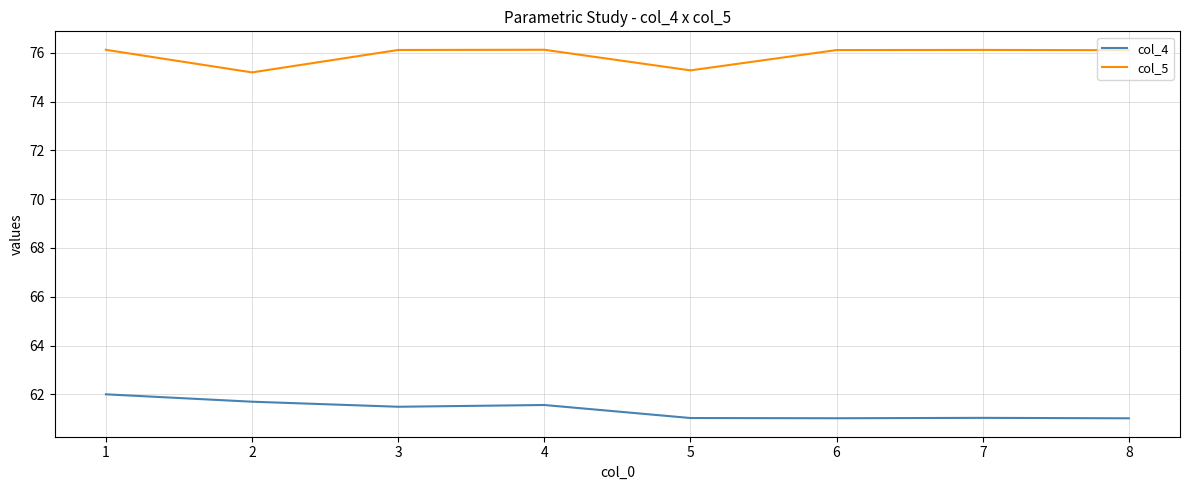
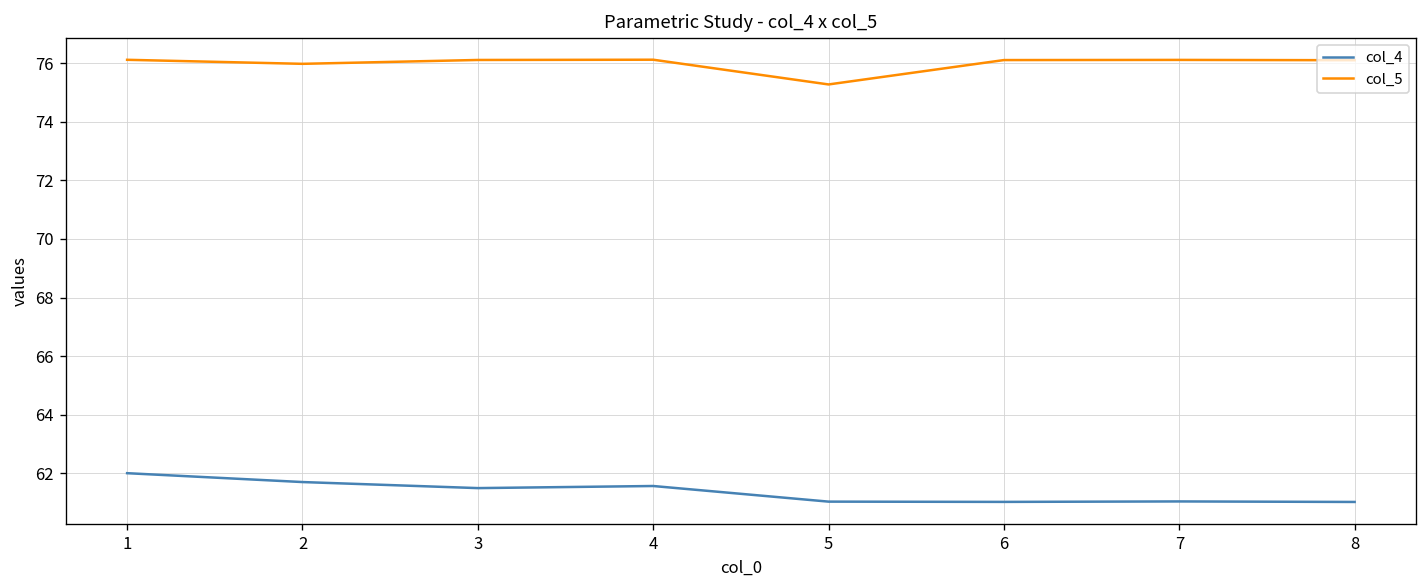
  {
    "col_4": {
      "1": 62.0,
      "2": 61.7,
      "3": 61.5,
      "4": 61.6,
      "5": 61.0,
      "6": 61.0,
      "7": 61.0,
      "8": 61.0
    },
    "col_5": {
      "1": 76.1,
-     "2": 75.2,
+     "2": 76.0,
      "3": 76.1,
      "4": 76.1,
      "5": 75.3,
      "6": 76.1,
      "7": 76.1
    }
  }
